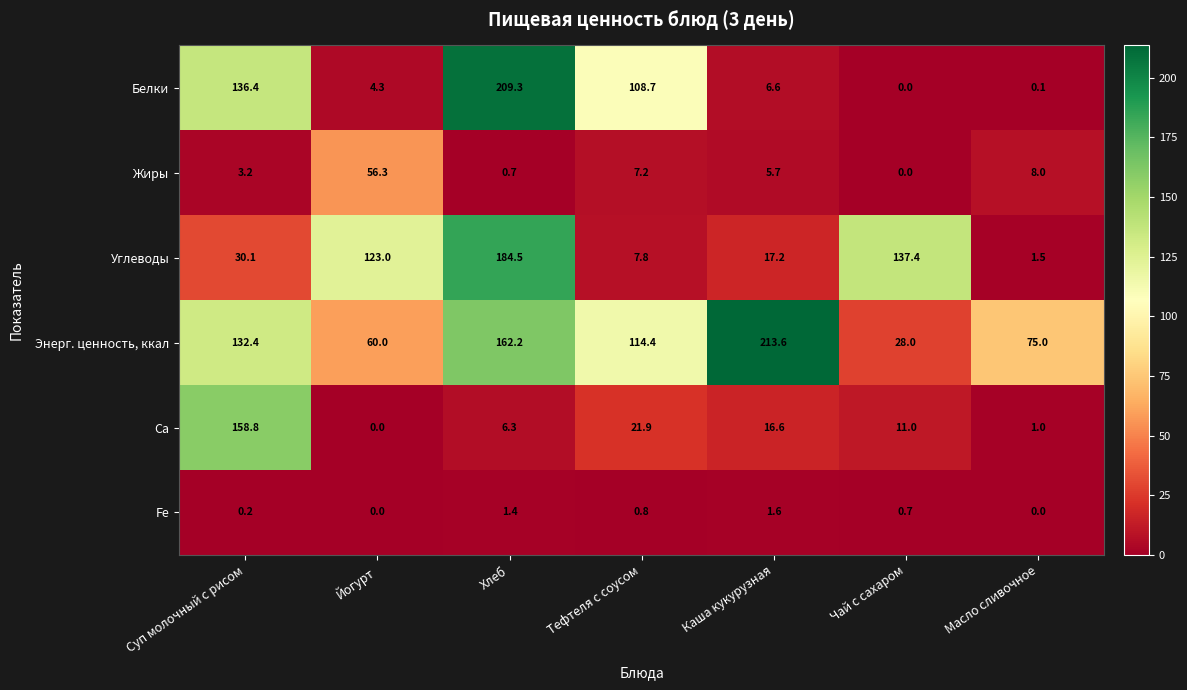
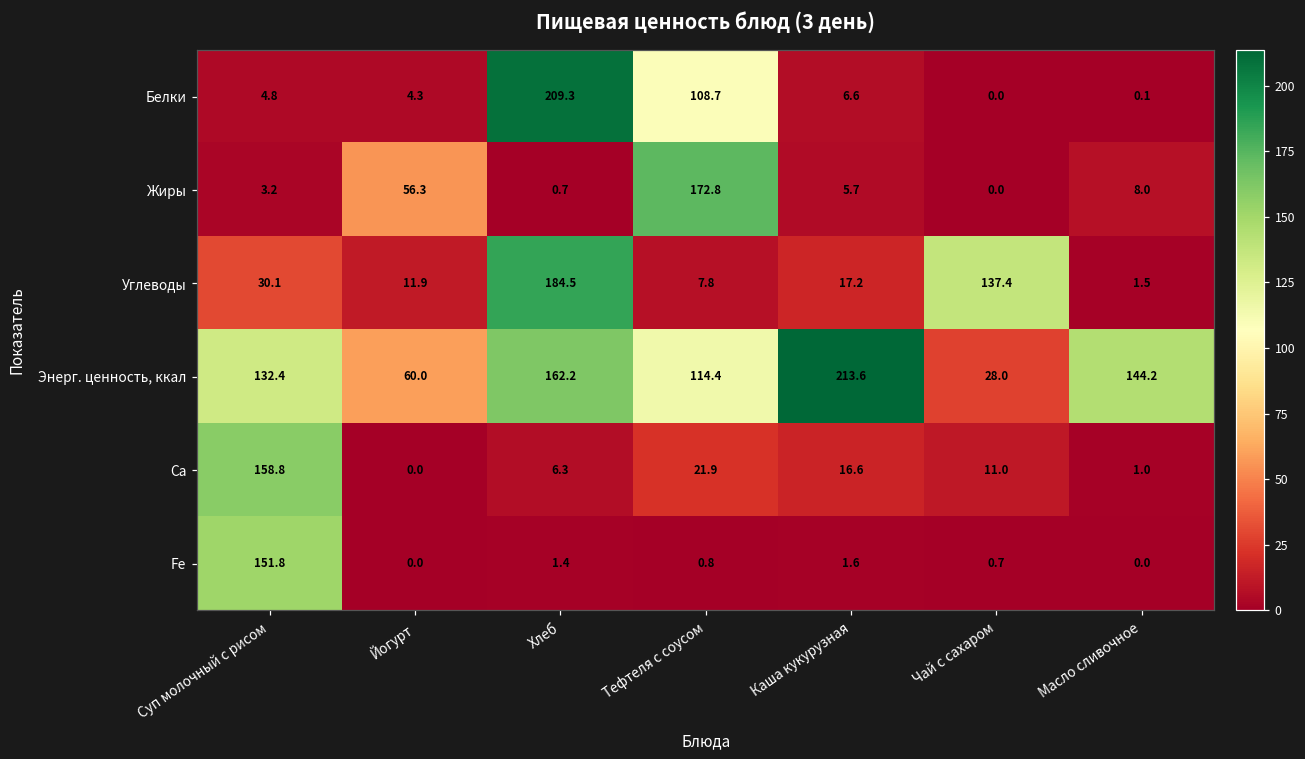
  {
    "Белки": {
-     "Суп молочный с рисом": 136.4,
+     "Суп молочный с рисом": 4.8,
      "Йогурт": 4.3,
      "Хлеб": 209.3,
      "Тефтеля с соусом": 108.7,
      "Каша кукурузная": 6.6,
      "Чай с сахаром": 0.0,
      "Масло сливочное": 0.1
    },
    "Жиры": {
      "Суп молочный с рисом": 3.2,
      "Йогурт": 56.3,
      "Хлеб": 0.7,
-     "Тефтеля с соусом": 7.2,
+     "Тефтеля с соусом": 172.8,
      "Каша кукурузная": 5.7,
      "Чай с сахаром": 0.0,
      "Масло сливочное": 8.0
    },
    "Углеводы": {
      "Суп молочный с рисом": 30.1,
-     "Йогурт": 123.0,
+     "Йогурт": 11.9,
      "Хлеб": 184.5,
      "Тефтеля с соусом": 7.8,
      "Каша кукурузная": 17.2,
      "Чай с сахаром": 137.4,
      "Масло сливочное": 1.5
    },
    "Энерг. ценность, ккал": {
      "Суп молочный с рисом": 132.4,
      "Йогурт": 60.0,
      "Хлеб": 162.2,
      "Тефтеля с соусом": 114.4,
      "Каша кукурузная": 213.6,
      "Чай с сахаром": 28.0,
-     "Масло сливочное": 75.0
+     "Масло сливочное": 144.2
    },
    "Са": {
      "Суп молочный с рисом": 158.8,
      "Йогурт": 0.0,
      "Хлеб": 6.3,
      "Тефтеля с соусом": 21.9,
      "Каша кукурузная": 16.6,
      "Чай с сахаром": 11.0,
      "Масло сливочное": 1.0
    },
    "Fe": {
-     "Суп молочный с рисом": 0.2,
+     "Суп молочный с рисом": 151.8,
      "Йогурт": 0.0,
      "Хлеб": 1.4,
      "Тефтеля с соусом": 0.8,
      "Каша кукурузная": 1.6,
      "Чай с сахаром": 0.7,
      "Масло сливочное": 0.0
    }
  }
